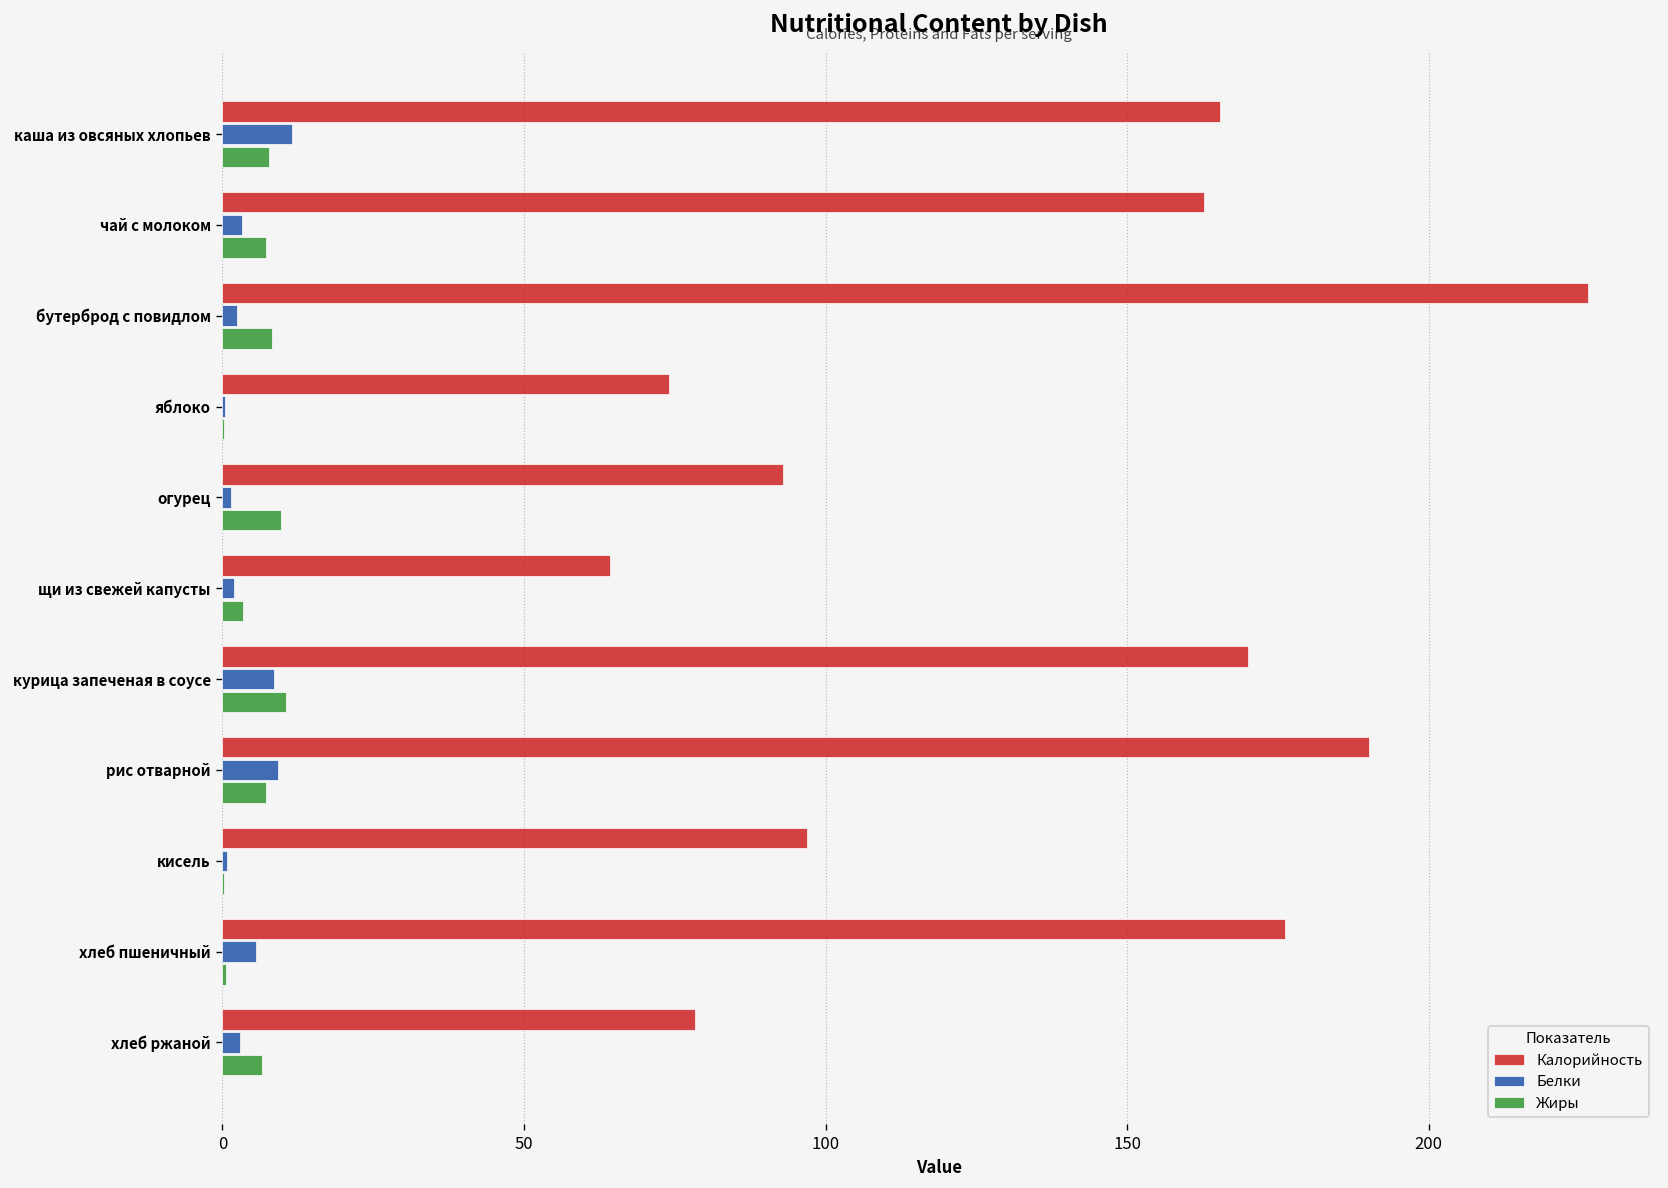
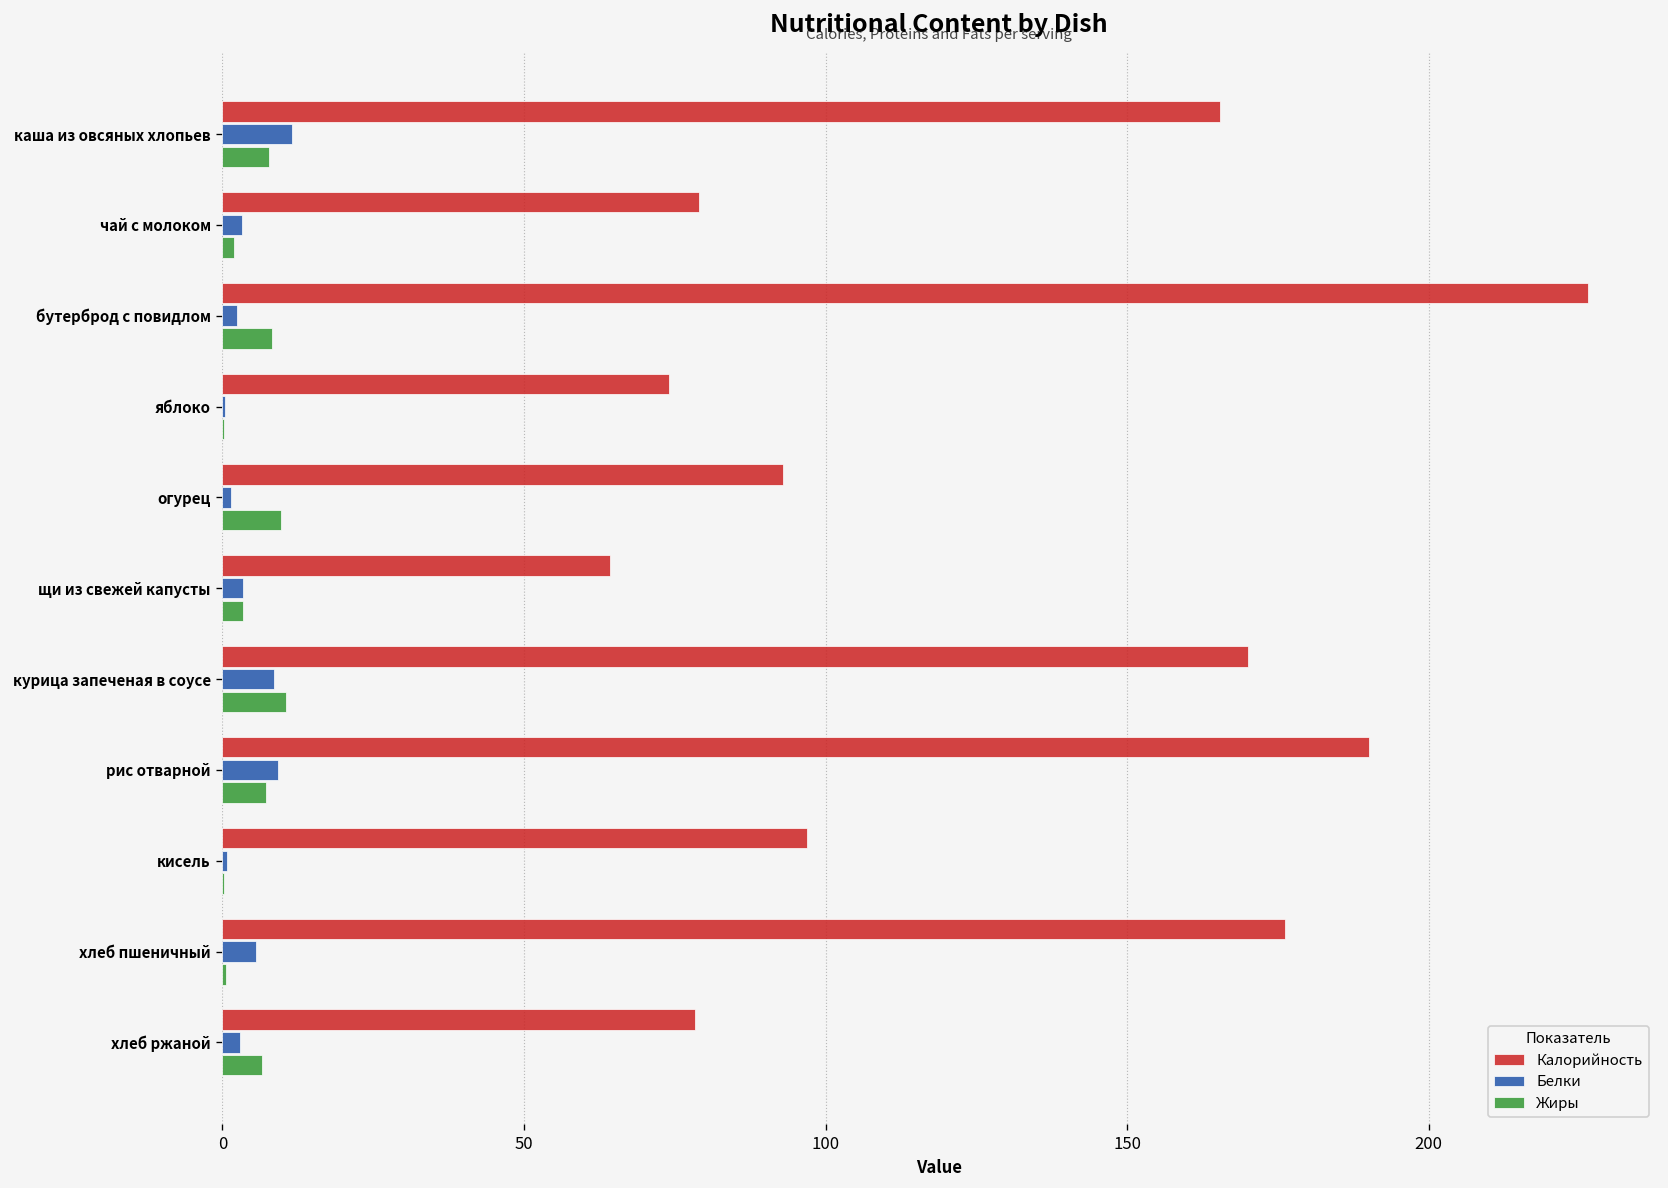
  {
    "Калорийность": {
      "каша из овсяных хлопьев": 165,
-     "чай с молоком": 163,
+     "чай с молоком": 79,
      "бутерброд с повидлом": 226,
      "яблоко": 74,
      "огурец": 93,
      "щи из свежей капусты": 64,
      "курица запеченая в соусе": 170,
      "рис отварной": 190,
      "кисель": 97,
      "хлеб пшеничный": 176,
      "хлеб ржаной": 78
    },
    "Белки": {
      "каша из овсяных хлопьев": 12,
      "чай с молоком": 3,
      "бутерброд с повидлом": 2,
      "огурец": 1,
-     "щи из свежей капусты": 2,
+     "щи из свежей капусты": 3,
      "курица запеченая в соусе": 9,
      "рис отварной": 9,
      "кисель": 1,
      "хлеб пшеничный": 6,
      "хлеб ржаной": 3
    },
    "Жиры": {
      "каша из овсяных хлопьев": 8,
-     "чай с молоком": 7,
+     "чай с молоком": 2,
      "бутерброд с повидлом": 8,
      "огурец": 10,
      "щи из свежей капусты": 3,
      "курица запеченая в соусе": 11,
      "рис отварной": 7,
      "хлеб пшеничный": 1,
      "хлеб ржаной": 7
    }
  }
